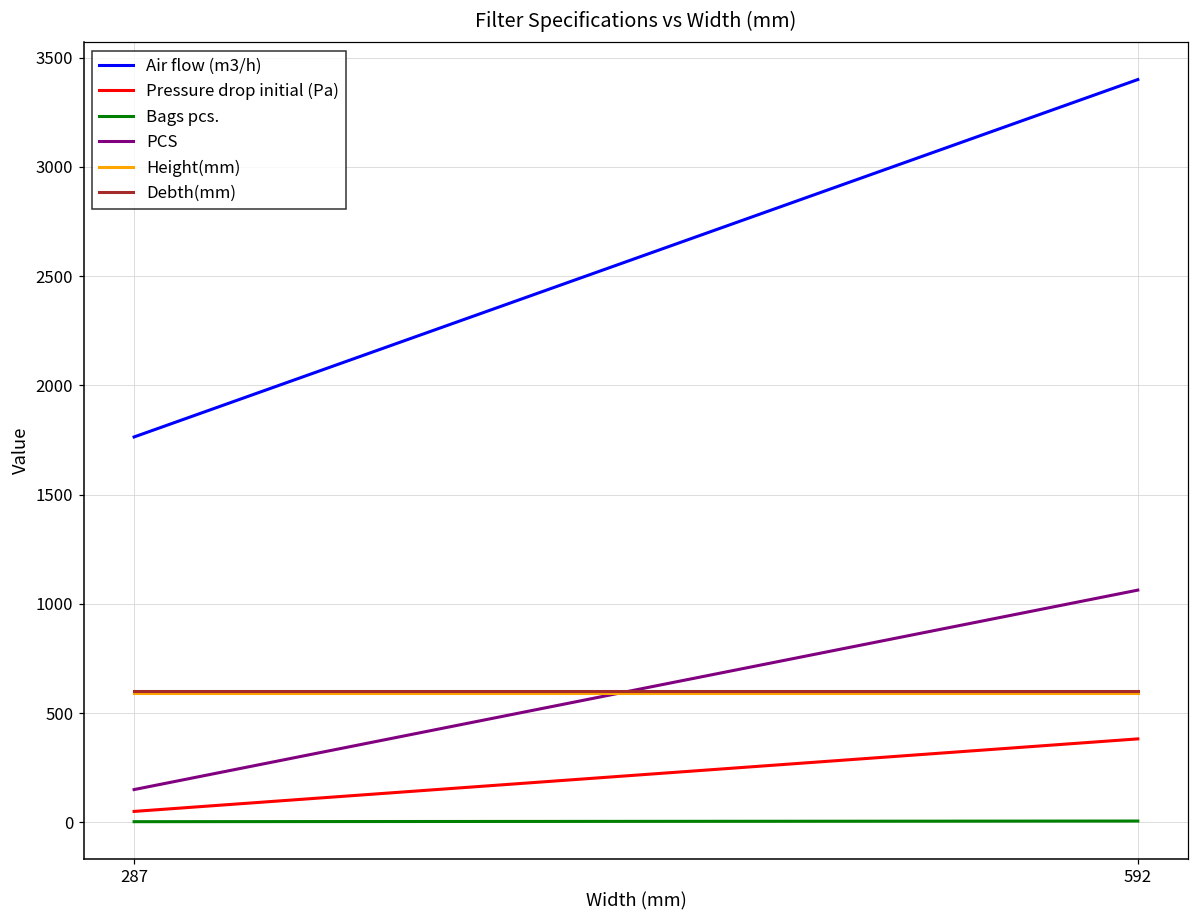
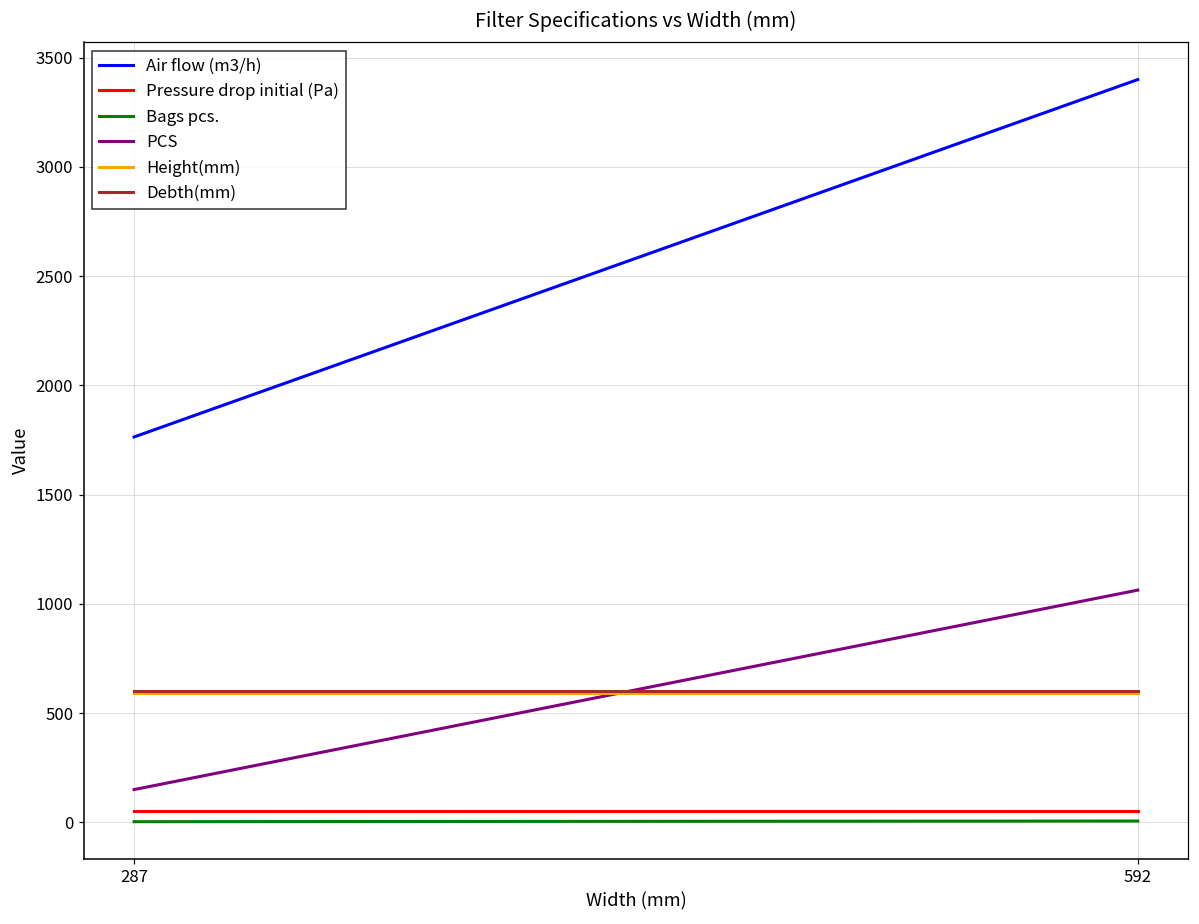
  {
    "Air flow (m3/h)": {
      "287": 1760,
      "592": 3400
    },
    "Pressure drop initial (Pa)": {
      "287": 50,
-     "592": 380
+     "592": 50
    },
    "Bags pcs.": {
      "287": 0,
      "592": 10
    },
    "PCS": {
      "287": 150,
      "592": 1060
    }
  }
